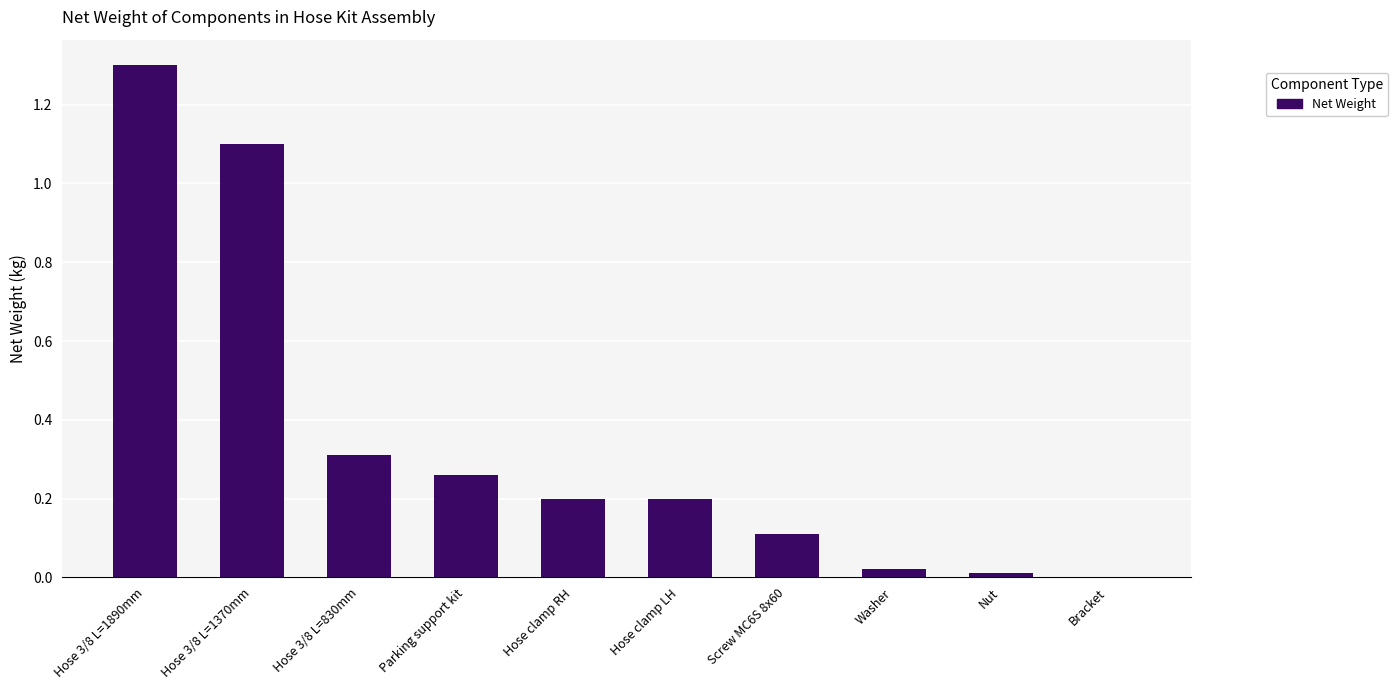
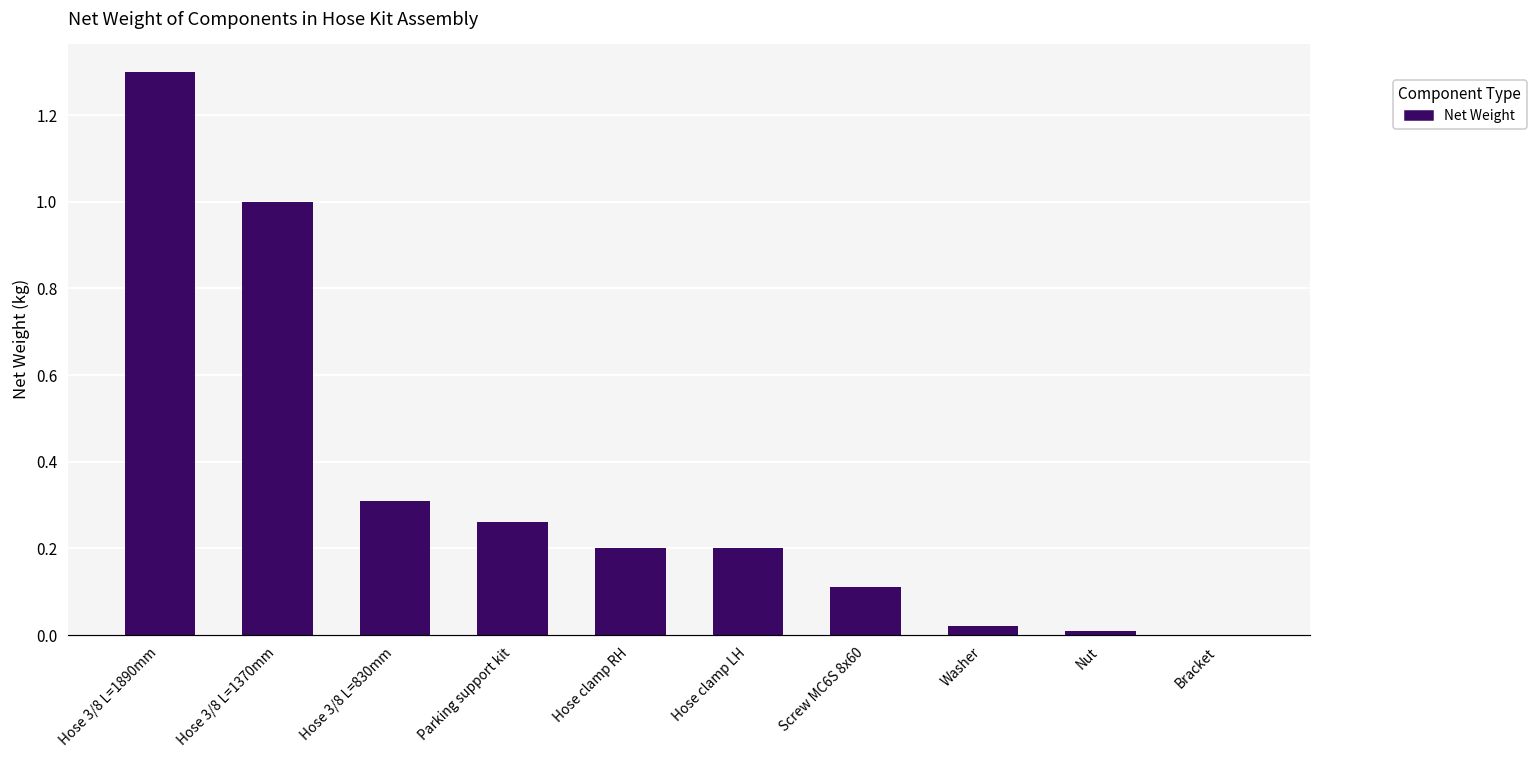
  {
    "Hose 3/8 L=1890mm": 1.3,
-   "Hose 3/8 L=1370mm": 1.1,
+   "Hose 3/8 L=1370mm": 1.0,
    "Hose 3/8 L=830mm": 0.31,
    "Parking support kit": 0.26,
    "Hose clamp RH": 0.2,
    "Hose clamp LH": 0.2,
    "Screw MC6S 8x60": 0.11,
    "Washer": 0.02,
    "Nut": 0.01,
    "Bracket": 0.0
  }
